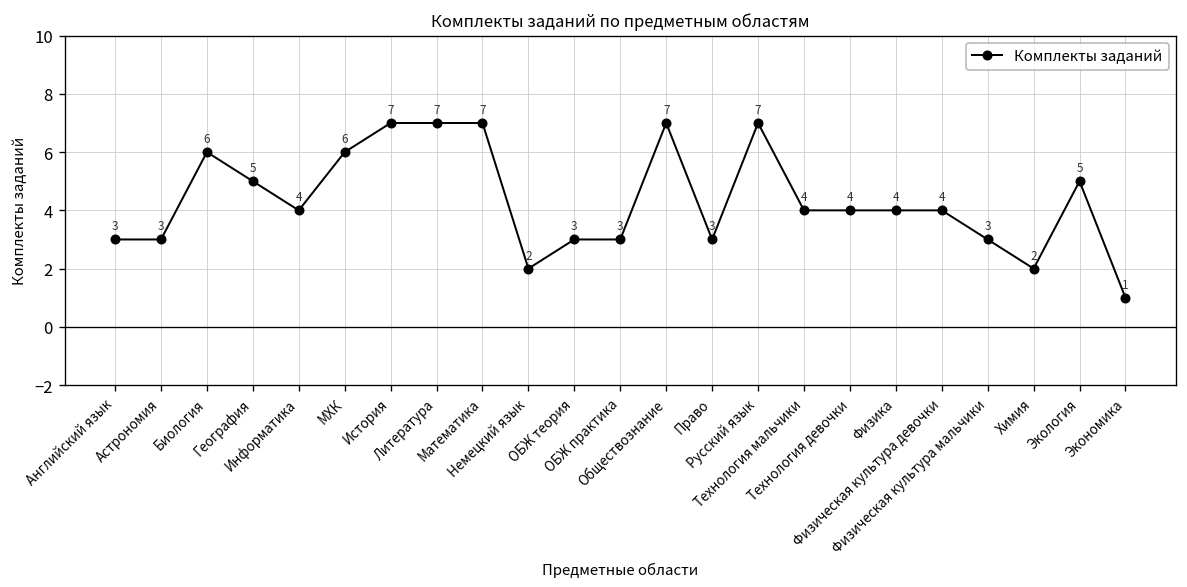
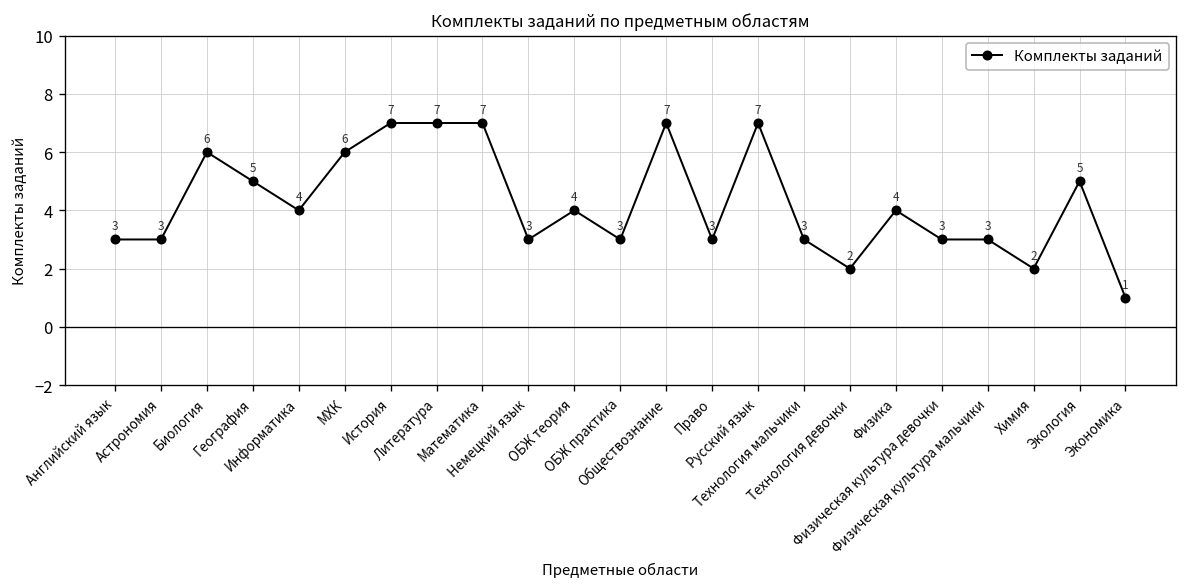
  {
    "Английский язык": 3,
    "Астрономия": 3,
    "Биология": 6,
    "География": 5,
    "Информатика": 4,
    "МХК": 6,
    "История": 7,
    "Литература": 7,
    "Математика": 7,
-   "Немецкий язык": 2,
-   "ОБЖ теория": 3,
+   "Немецкий язык": 3,
+   "ОБЖ теория": 4,
    "ОБЖ практика": 3,
    "Обществознание": 7,
    "Право": 3,
    "Русский язык": 7,
-   "Технология мальчики": 4,
-   "Технология девочки": 4,
+   "Технология мальчики": 3,
+   "Технология девочки": 2,
    "Физика": 4,
-   "Физическая культура девочки": 4,
+   "Физическая культура девочки": 3,
    "Физическая культура мальчики": 3,
    "Химия": 2,
    "Экология": 5,
    "Экономика": 1
  }
